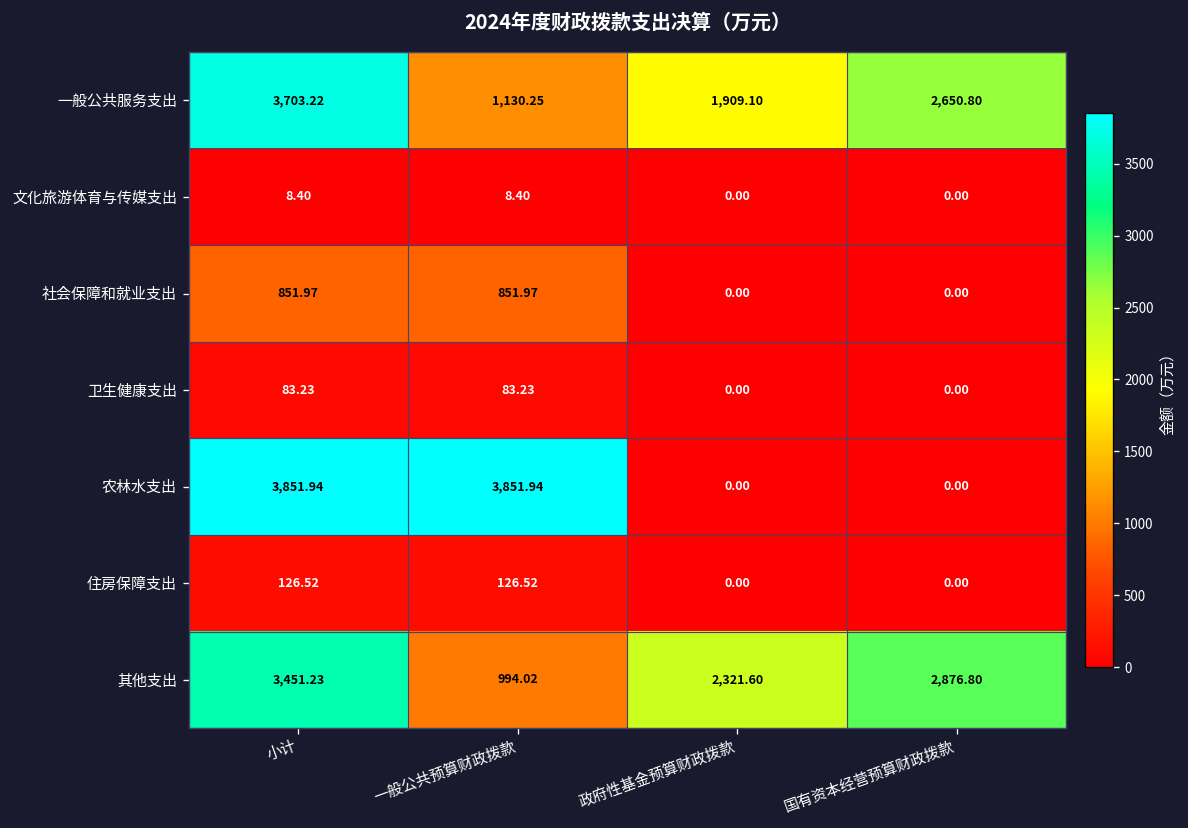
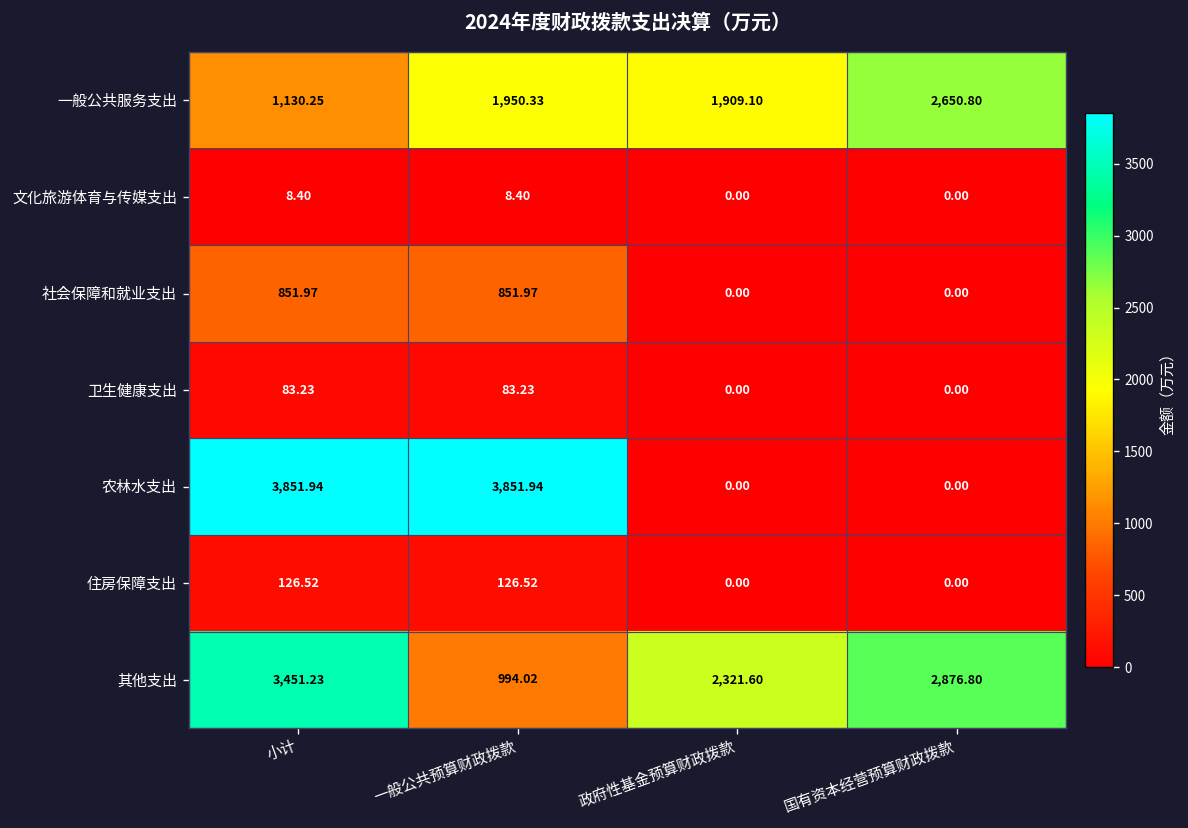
  {
    "一般公共服务支出": {
-     "小计": "3,703.22",
-     "一般公共预算财政拨款": "1,130.25",
+     "小计": "1,130.25",
+     "一般公共预算财政拨款": "1,950.33",
      "政府性基金预算财政拨款": "1,909.10",
      "国有资本经营预算财政拨款": "2,650.80"
    },
    "文化旅游体育与传媒支出": {
      "小计": "8.40",
      "一般公共预算财政拨款": "8.40",
      "政府性基金预算财政拨款": "0.00",
      "国有资本经营预算财政拨款": "0.00"
    },
    "社会保障和就业支出": {
      "小计": "851.97",
      "一般公共预算财政拨款": "851.97",
      "政府性基金预算财政拨款": "0.00",
      "国有资本经营预算财政拨款": "0.00"
    },
    "卫生健康支出": {
      "小计": "83.23",
      "一般公共预算财政拨款": "83.23",
      "政府性基金预算财政拨款": "0.00",
      "国有资本经营预算财政拨款": "0.00"
    },
    "农林水支出": {
      "小计": "3,851.94",
      "一般公共预算财政拨款": "3,851.94",
      "政府性基金预算财政拨款": "0.00",
      "国有资本经营预算财政拨款": "0.00"
    },
    "住房保障支出": {
      "小计": "126.52",
      "一般公共预算财政拨款": "126.52",
      "政府性基金预算财政拨款": "0.00",
      "国有资本经营预算财政拨款": "0.00"
    },
    "其他支出": {
      "小计": "3,451.23",
      "一般公共预算财政拨款": "994.02",
      "政府性基金预算财政拨款": "2,321.60",
      "国有资本经营预算财政拨款": "2,876.80"
    }
  }
